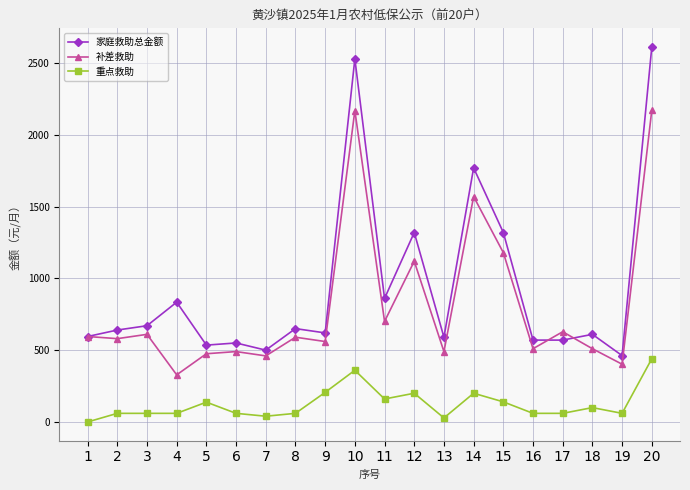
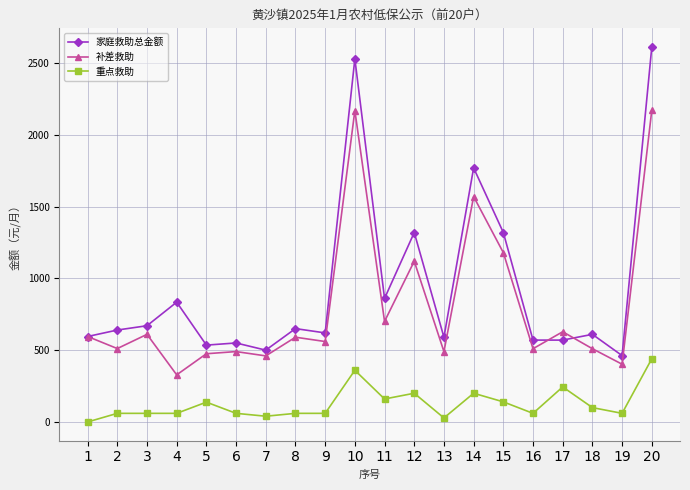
  {
    "家庭救助总金额": {
      "2": 640,
      "3": 670,
      "4": 830,
      "5": 540,
      "6": 550,
      "7": 500,
      "8": 650,
      "9": 620,
      "10": 2530,
      "11": 860,
      "12": 1320,
      "13": 590,
      "14": 1770,
      "15": 1320,
      "16": 570,
      "17": 570,
      "18": 610,
      "19": 460,
      "20": 2610
    },
    "补差救助": {
-     "2": 580,
+     "2": 510,
      "3": 610,
      "4": 330,
      "5": 480,
      "6": 490,
      "7": 460,
      "8": 590,
      "9": 560,
      "10": 2170,
      "11": 700,
      "12": 1120,
      "13": 490,
      "14": 1570,
      "15": 1180,
      "16": 510,
      "17": 630,
      "18": 510,
      "19": 400,
      "20": 2170
    },
    "重点救助": {
      "1": 0,
      "2": 60,
      "3": 60,
      "4": 60,
      "5": 140,
      "6": 60,
      "7": 40,
      "8": 60,
-     "9": 210,
+     "9": 60,
      "10": 360,
      "11": 160,
      "12": 200,
      "13": 30,
      "14": 200,
      "15": 140,
      "16": 60,
-     "17": 60,
+     "17": 240,
      "18": 100,
      "19": 60,
      "20": 440
    }
  }
